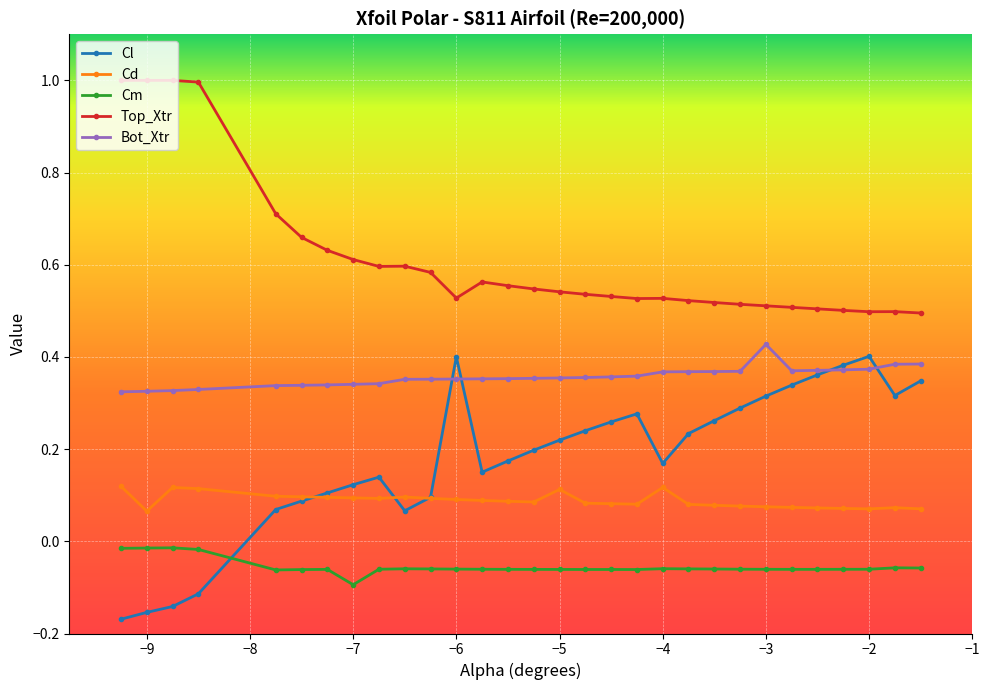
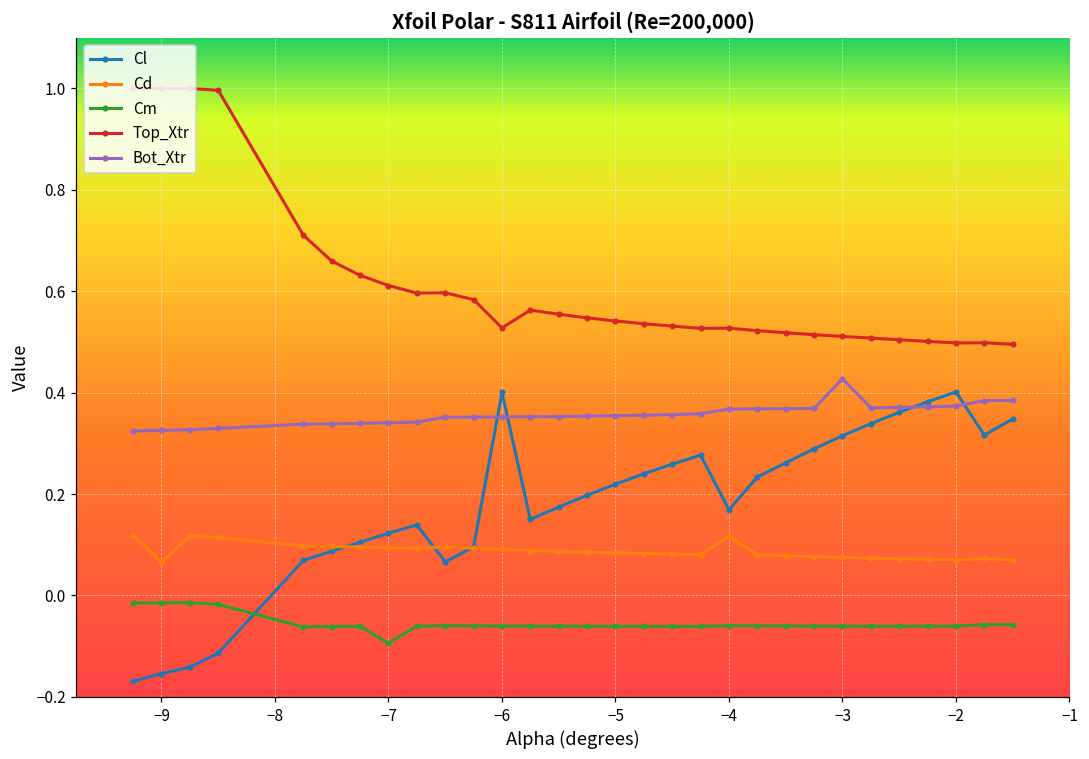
  {
    "Cl": {
      "−9": -0.15,
      "−7": 0.12,
      "−6": 0.40,
      "−5": 0.22,
      "−4": 0.17,
      "−3": 0.32,
      "−2": 0.40
    },
    "Cd": {
      "−9": 0.07,
      "−7": 0.09,
      "−6": 0.09,
-     "−5": 0.11,
+     "−5": 0.08,
      "−4": 0.12,
      "−3": 0.07,
      "−2": 0.07
    },
    "Cm": {
      "−9": -0.01,
      "−7": -0.09,
      "−6": -0.06,
      "−5": -0.06,
      "−4": -0.06,
      "−3": -0.06,
      "−2": -0.06
    },
    "Top_Xtr": {
      "−7": 0.61,
      "−6": 0.53,
      "−5": 0.54,
      "−4": 0.53,
      "−3": 0.51,
      "−2": 0.50
    },
    "Bot_Xtr": {
      "−9": 0.33,
      "−7": 0.34,
      "−6": 0.35,
      "−5": 0.35,
      "−4": 0.37,
      "−3": 0.43,
      "−2": 0.37
    }
  }
